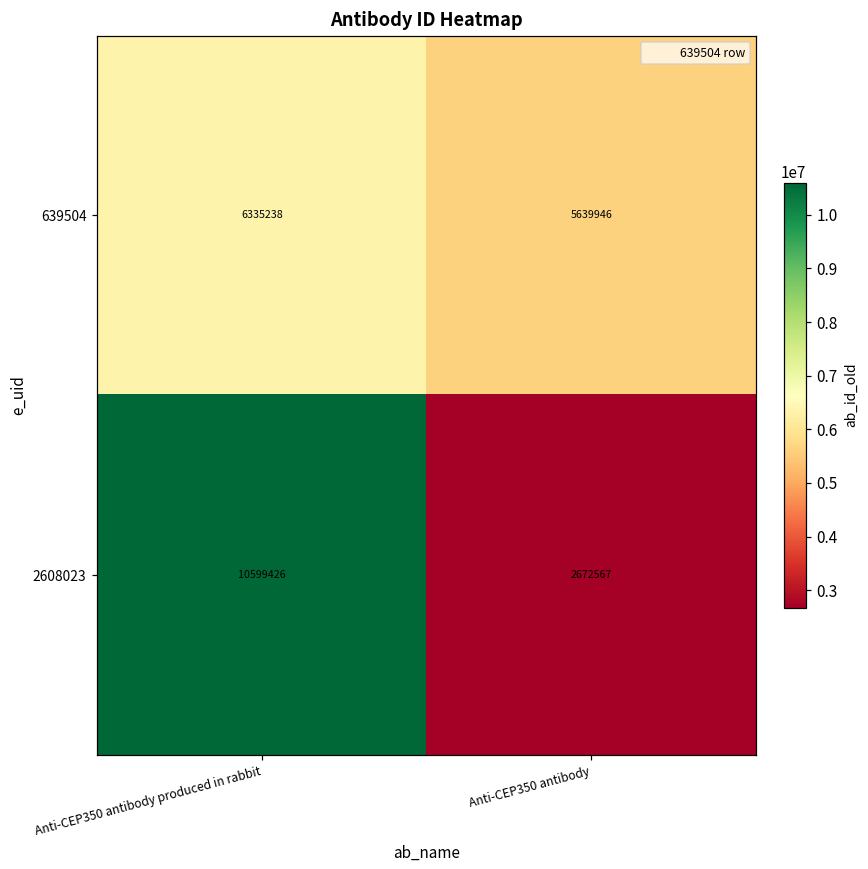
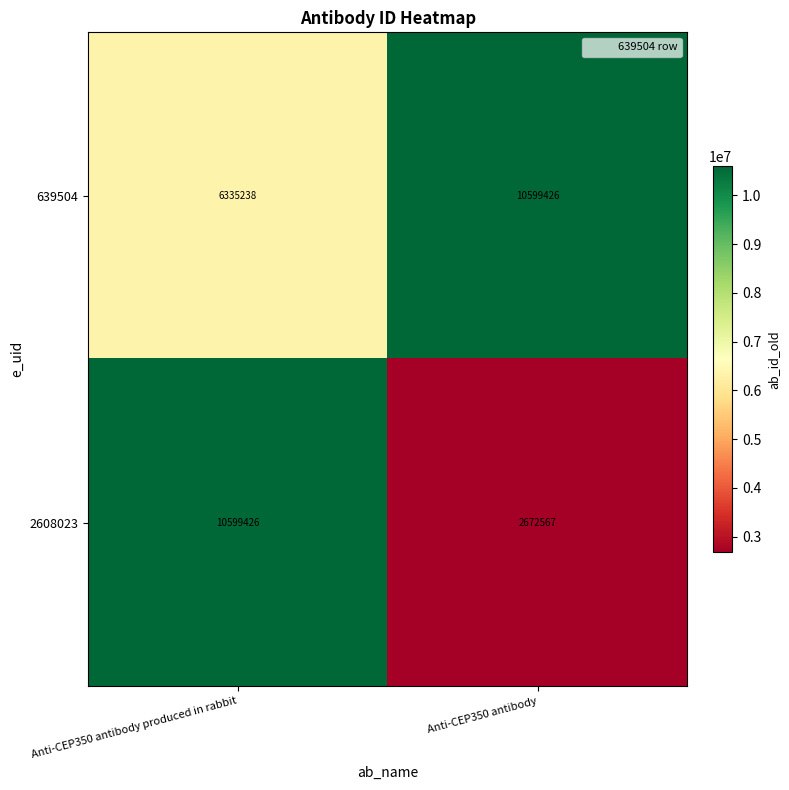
  {
    "639504": {
      "Anti-CEP350 antibody produced in rabbit": 6335238,
-     "Anti-CEP350 antibody": 5639946
+     "Anti-CEP350 antibody": 10599426
    },
    "2608023": {
      "Anti-CEP350 antibody produced in rabbit": 10599426,
      "Anti-CEP350 antibody": 2672567
    }
  }
